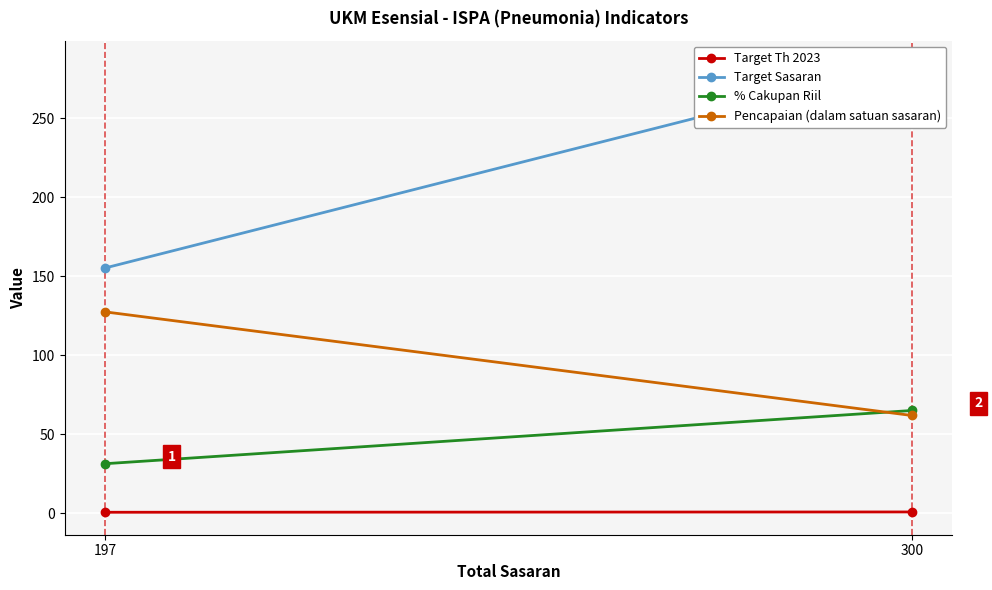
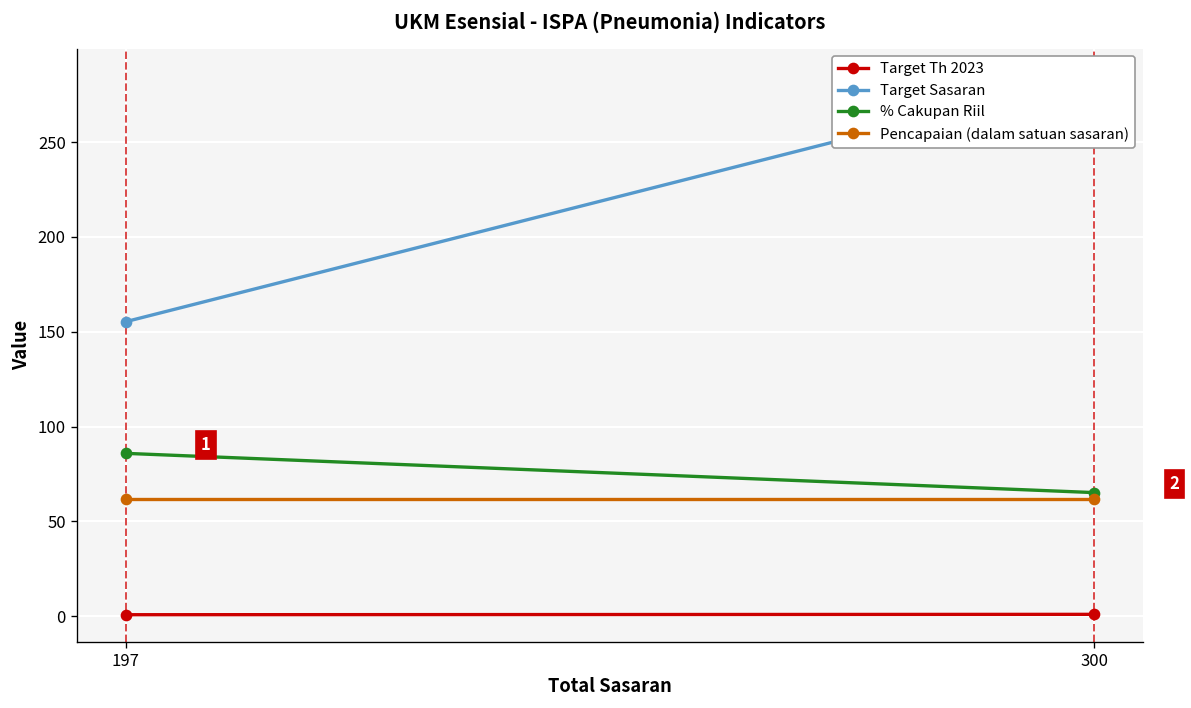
  {
    "Target Th 2023": {
      "197": 1,
      "300": 1
    },
    "Target Sasaran": {
      "197": 155
    },
    "% Cakupan Riil": {
-     "197": 31,
+     "197": 86,
      "300": 65
    },
    "Pencapaian (dalam satuan sasaran)": {
-     "197": 128,
+     "197": 62,
      "300": 62
    }
  }
